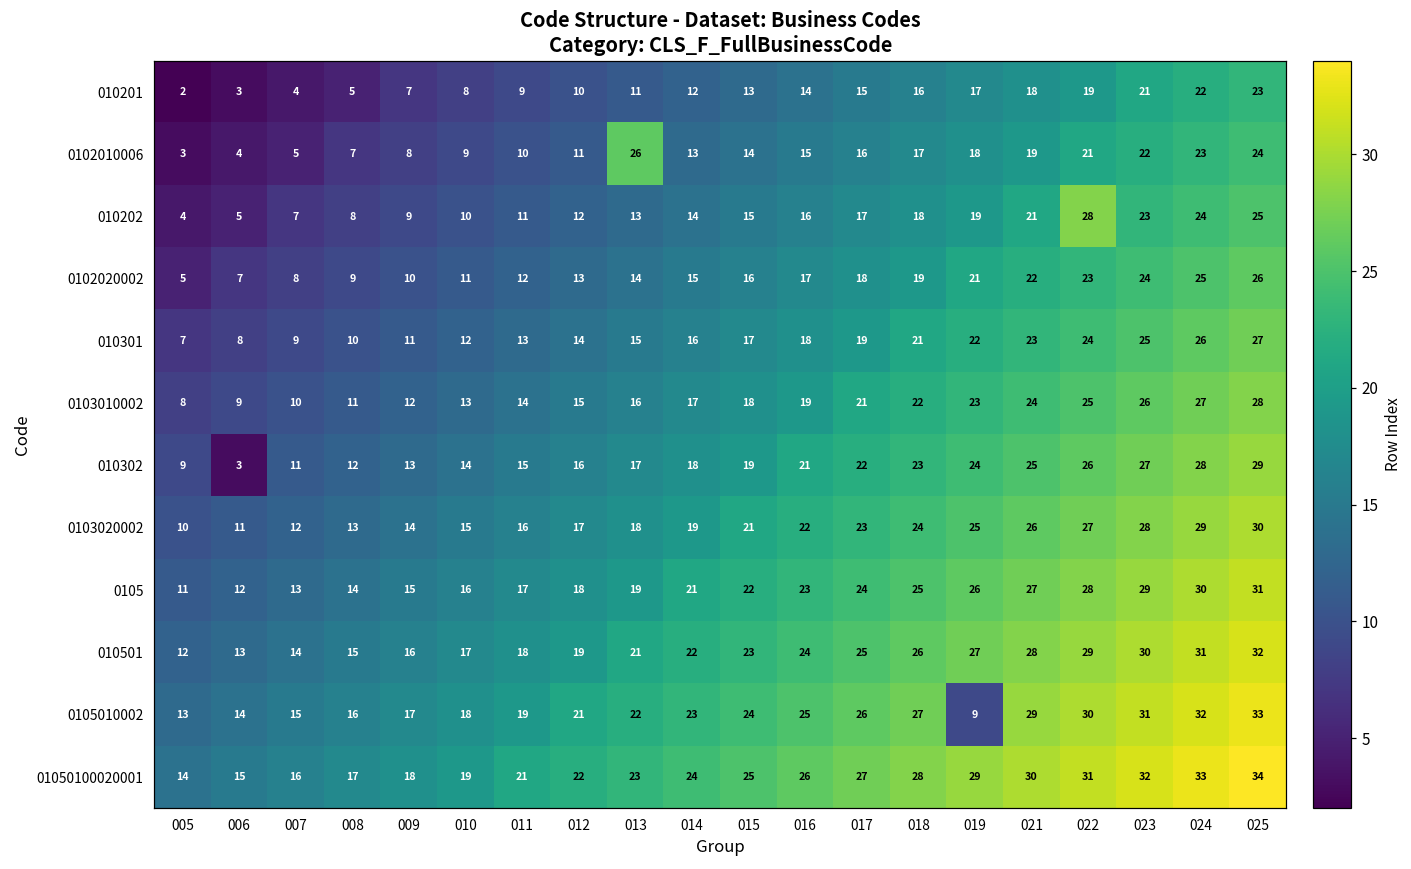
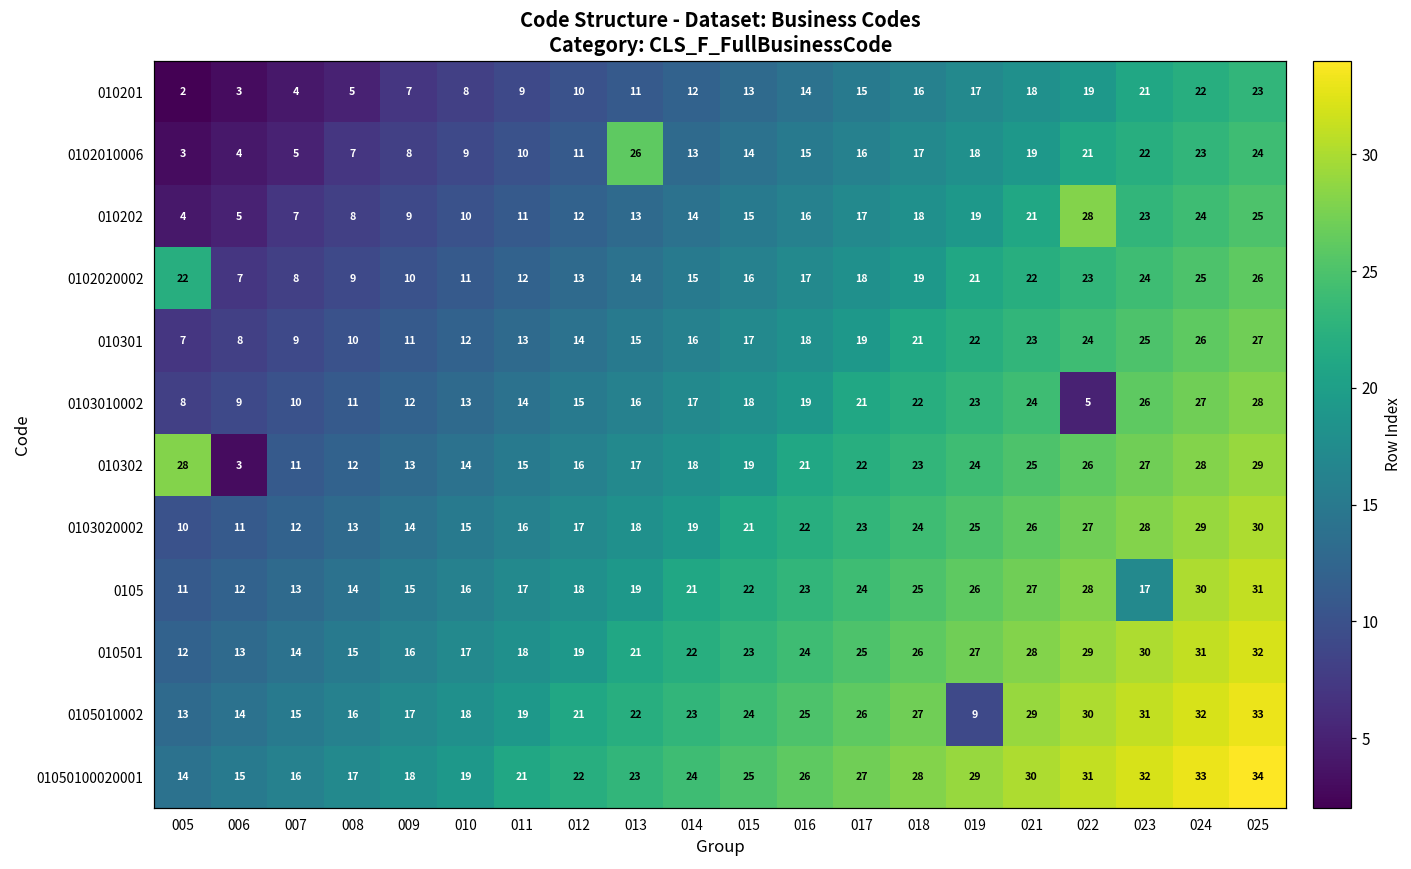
  {
    "0102020002": {
-     "005": 5,
+     "005": 22,
      "006": 7,
      "007": 8,
      "008": 9,
      "009": 10,
      "010": 11,
      "011": 12,
      "012": 13,
      "013": 14,
      "014": 15,
      "015": 16,
      "016": 17,
      "017": 18,
      "018": 19,
      "019": 21,
      "021": 22,
      "022": 23,
      "023": 24,
      "024": 25,
      "025": 26
    },
    "0103010002": {
      "005": 8,
      "006": 9,
      "007": 10,
      "008": 11,
      "009": 12,
      "010": 13,
      "011": 14,
      "012": 15,
      "013": 16,
      "014": 17,
      "015": 18,
      "016": 19,
      "017": 21,
      "018": 22,
      "019": 23,
      "021": 24,
-     "022": 25,
+     "022": 5,
      "023": 26,
      "024": 27,
      "025": 28
    },
    "010302": {
-     "005": 9,
+     "005": 28,
      "006": 3,
      "007": 11,
      "008": 12,
      "009": 13,
      "010": 14,
      "011": 15,
      "012": 16,
      "013": 17,
      "014": 18,
      "015": 19,
      "016": 21,
      "017": 22,
      "018": 23,
      "019": 24,
      "021": 25,
      "022": 26,
      "023": 27,
      "024": 28,
      "025": 29
    },
    "0105": {
      "005": 11,
      "006": 12,
      "007": 13,
      "008": 14,
      "009": 15,
      "010": 16,
      "011": 17,
      "012": 18,
      "013": 19,
      "014": 21,
      "015": 22,
      "016": 23,
      "017": 24,
      "018": 25,
      "019": 26,
      "021": 27,
      "022": 28,
-     "023": 29,
+     "023": 17,
      "024": 30,
      "025": 31
    }
  }
